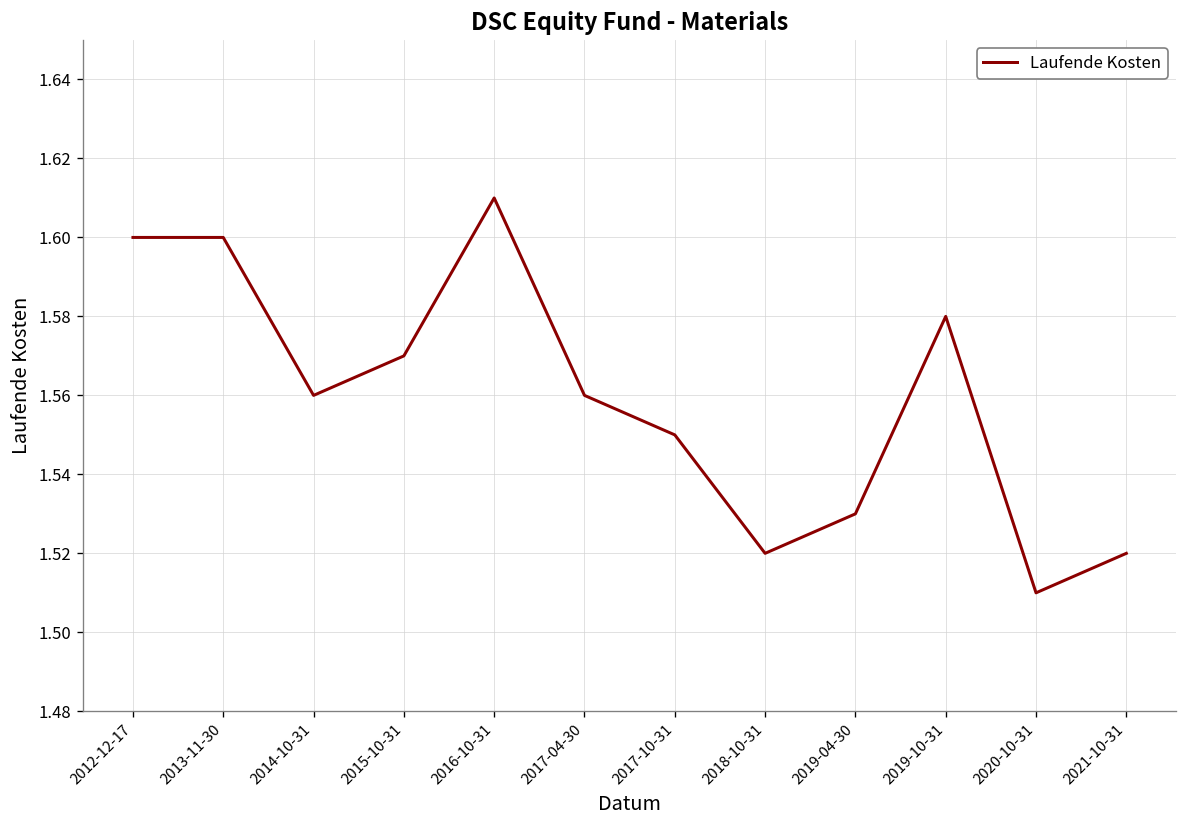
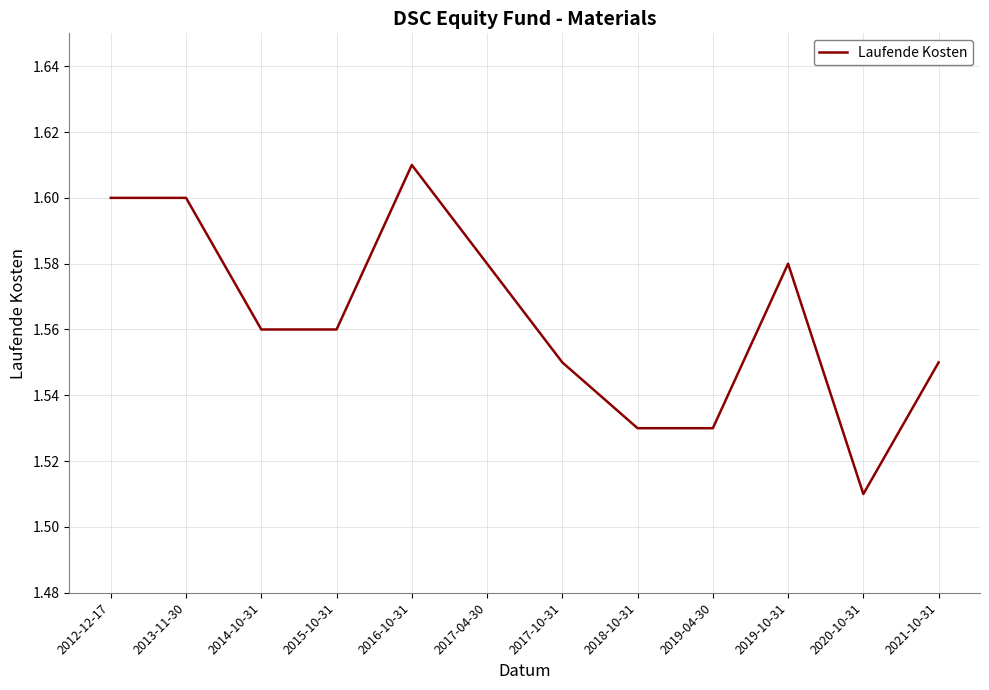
  {
    "2012-12-17": 1.60,
    "2013-11-30": 1.60,
    "2014-10-31": 1.56,
-   "2015-10-31": 1.57,
+   "2015-10-31": 1.56,
    "2016-10-31": 1.61,
-   "2017-04-30": 1.56,
+   "2017-04-30": 1.58,
    "2017-10-31": 1.55,
-   "2018-10-31": 1.52,
+   "2018-10-31": 1.53,
    "2019-04-30": 1.53,
    "2019-10-31": 1.58,
    "2020-10-31": 1.51,
-   "2021-10-31": 1.52
+   "2021-10-31": 1.55
  }
